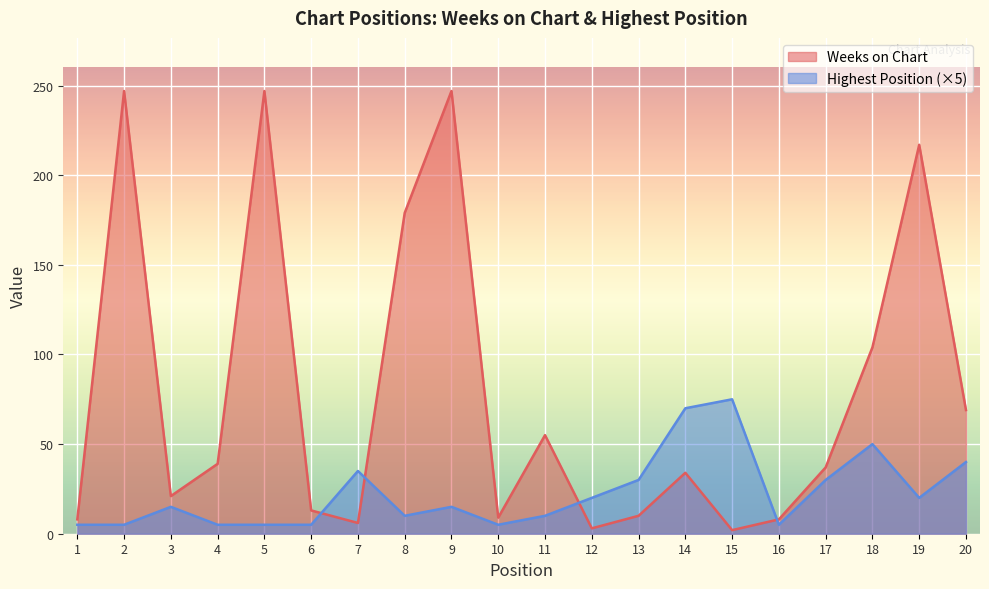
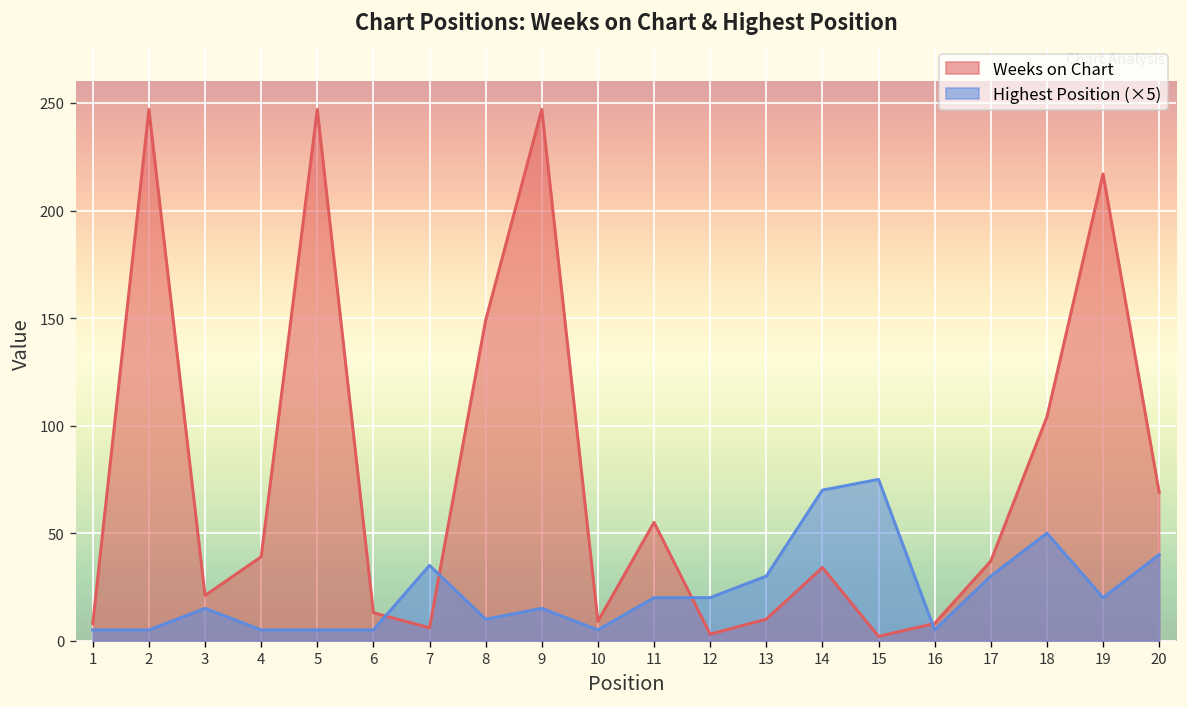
  {
    "Weeks on Chart": {
      "1": 8,
      "2": 247,
      "3": 21,
      "4": 39,
      "5": 247,
      "6": 13,
      "7": 6,
-     "8": 179,
+     "8": 149,
      "9": 247,
      "10": 9,
      "11": 55,
      "12": 3,
      "13": 10,
      "14": 34,
      "15": 2,
      "16": 8,
      "17": 37,
      "18": 104,
      "19": 217,
      "20": 69
    },
    "Highest Position (×5)": {
      "1": 5,
      "2": 5,
      "3": 15,
      "4": 5,
      "5": 5,
      "6": 5,
      "7": 35,
      "8": 10,
      "9": 15,
      "10": 5,
-     "11": 10,
+     "11": 20,
      "12": 20,
      "13": 30,
      "14": 70,
      "15": 75,
      "16": 5,
      "17": 30,
      "18": 50,
      "19": 20,
      "20": 40
    }
  }
